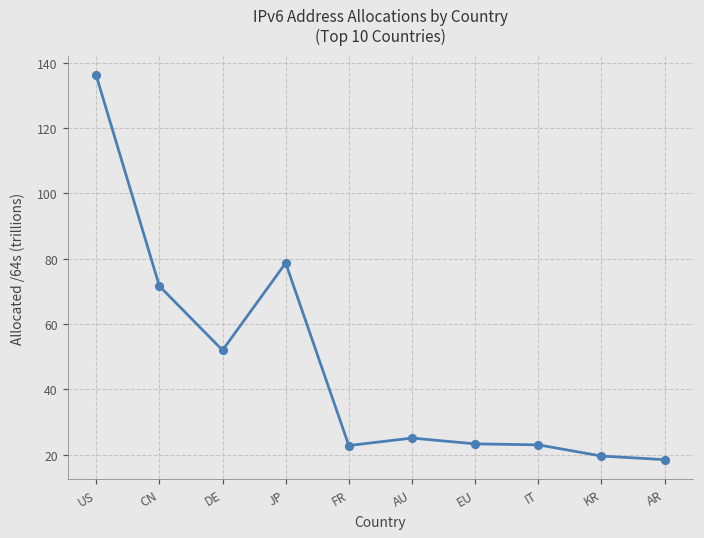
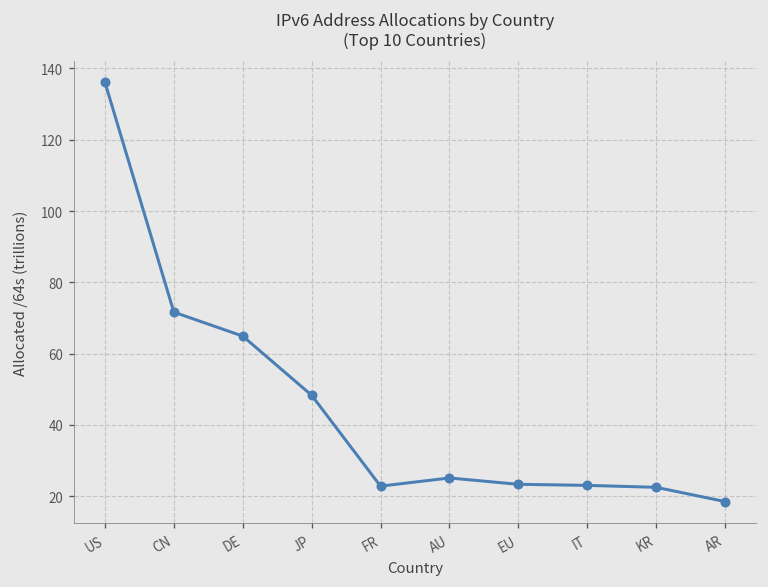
  {
    "US": 136,
    "CN": 72,
-   "DE": 52,
-   "JP": 79,
+   "DE": 65,
+   "JP": 48,
    "FR": 23,
    "AU": 25,
    "EU": 23,
    "IT": 23,
-   "KR": 20,
+   "KR": 23,
    "AR": 19
  }
